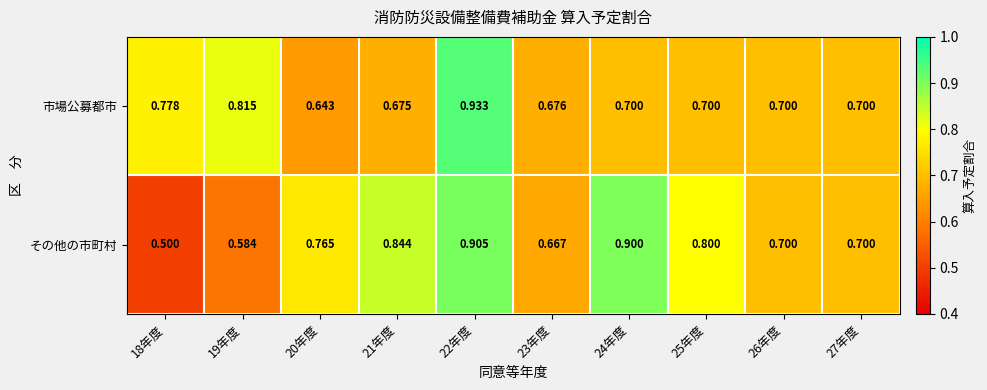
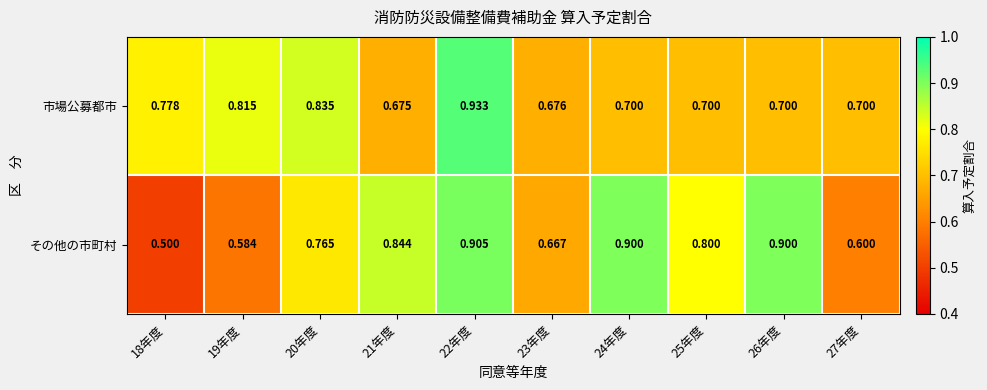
  {
    "市場公募都市": {
      "18年度": 0.778,
      "19年度": 0.815,
-     "20年度": 0.643,
+     "20年度": 0.835,
      "21年度": 0.675,
      "22年度": 0.933,
      "23年度": 0.676,
      "24年度": 0.700,
      "25年度": 0.700,
      "26年度": 0.700,
      "27年度": 0.700
    },
    "その他の市町村": {
      "18年度": 0.500,
      "19年度": 0.584,
      "20年度": 0.765,
      "21年度": 0.844,
      "22年度": 0.905,
      "23年度": 0.667,
      "24年度": 0.900,
      "25年度": 0.800,
-     "26年度": 0.700,
-     "27年度": 0.700
+     "26年度": 0.900,
+     "27年度": 0.600
    }
  }
